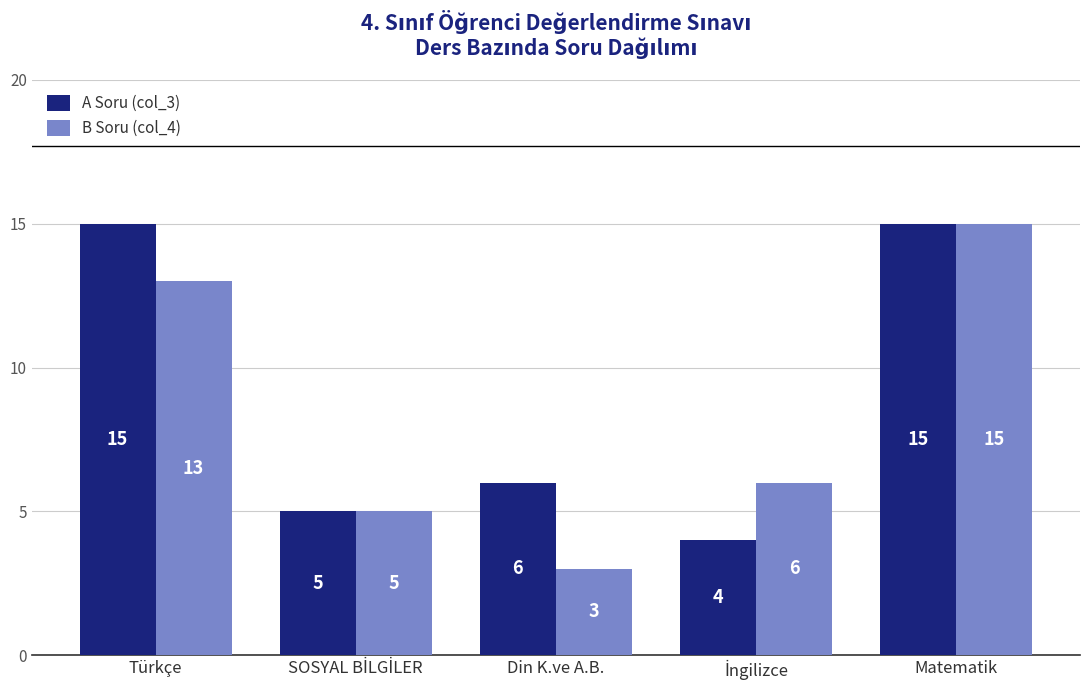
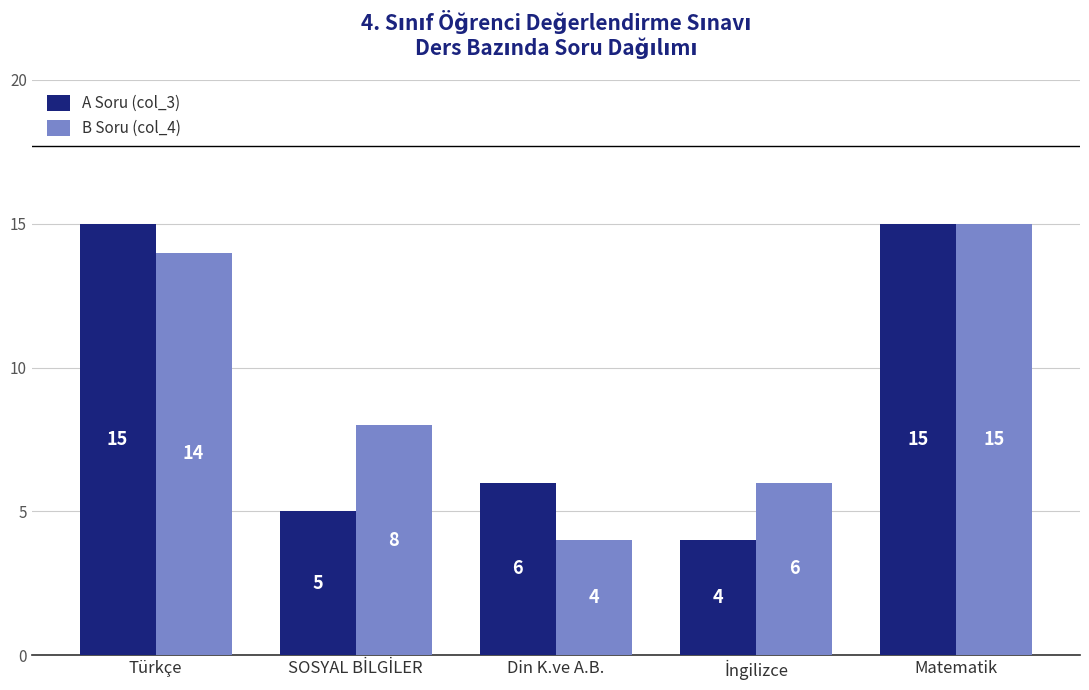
  {
    "A Soru (col_3)": {
      "Türkçe": 15,
      "SOSYAL BİLGİLER": 5,
      "Din K.ve A.B.": 6,
      "İngilizce": 4,
      "Matematik": 15
    },
    "B Soru (col_4)": {
-     "Türkçe": 13,
-     "SOSYAL BİLGİLER": 5,
-     "Din K.ve A.B.": 3,
+     "Türkçe": 14,
+     "SOSYAL BİLGİLER": 8,
+     "Din K.ve A.B.": 4,
      "İngilizce": 6,
      "Matematik": 15
    }
  }
